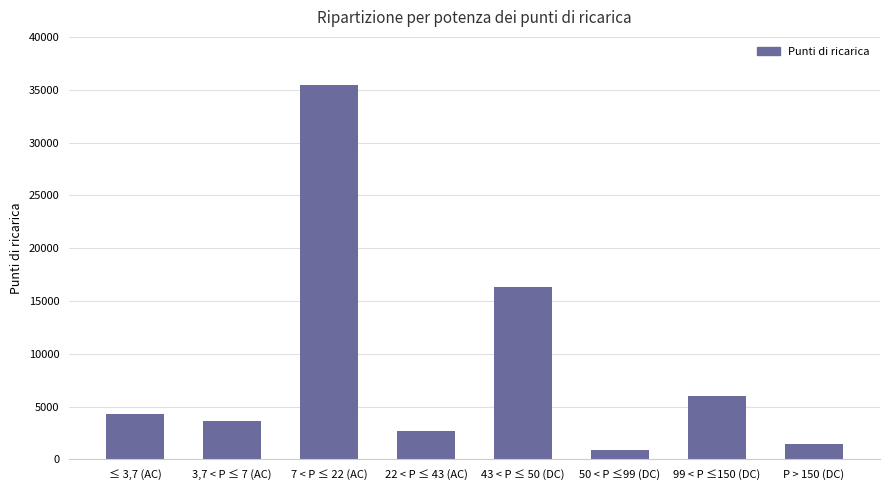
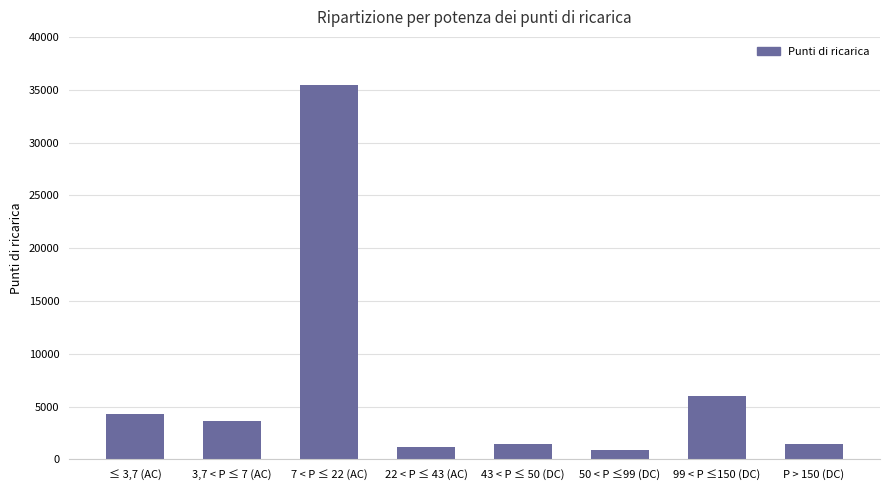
  {
    "≤ 3,7 (AC)": 4300,
    "3,7 < P ≤ 7 (AC)": 3600,
    "7 < P ≤ 22 (AC)": 35500,
-   "22 < P ≤ 43 (AC)": 2700,
-   "43 < P ≤ 50 (DC)": 16400,
+   "22 < P ≤ 43 (AC)": 1200,
+   "43 < P ≤ 50 (DC)": 1500,
    "50 < P ≤99 (DC)": 900,
    "99 < P ≤150 (DC)": 6000,
    "P > 150 (DC)": 1500
  }
